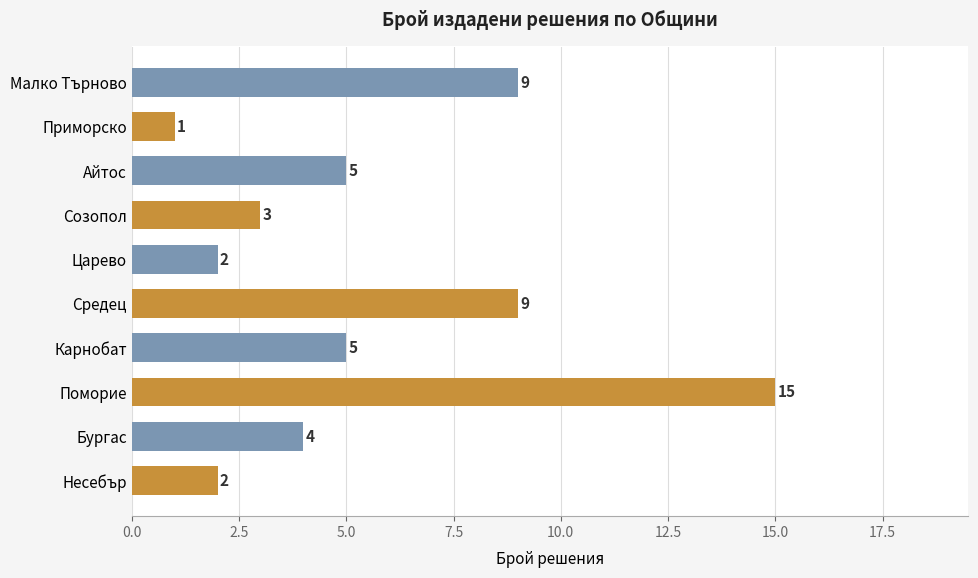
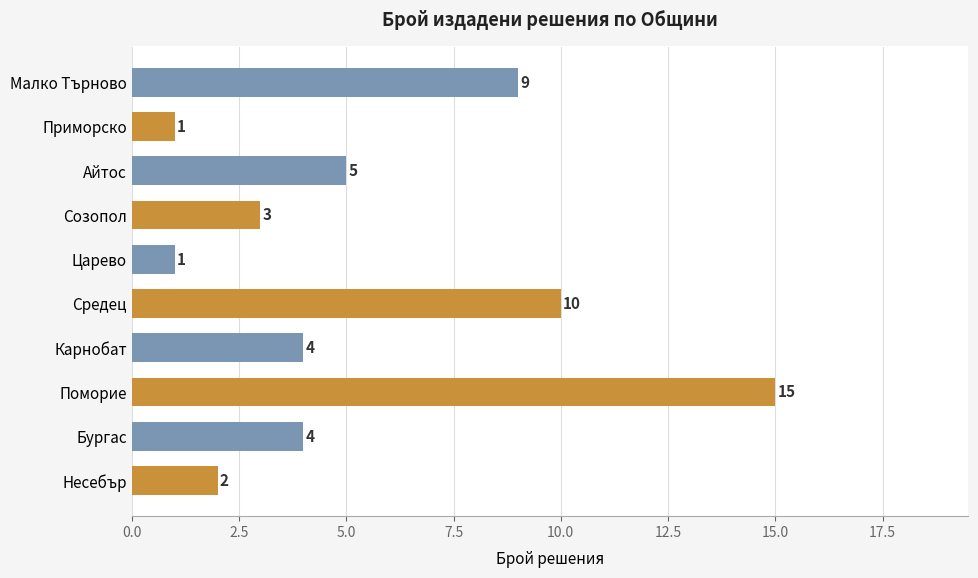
  {
    "Малко Търново": 9,
    "Приморско": 1,
    "Айтос": 5,
    "Созопол": 3,
-   "Царево": 2,
-   "Средец": 9,
-   "Карнобат": 5,
+   "Царево": 1,
+   "Средец": 10,
+   "Карнобат": 4,
    "Поморие": 15,
    "Бургас": 4,
    "Несебър": 2
  }
